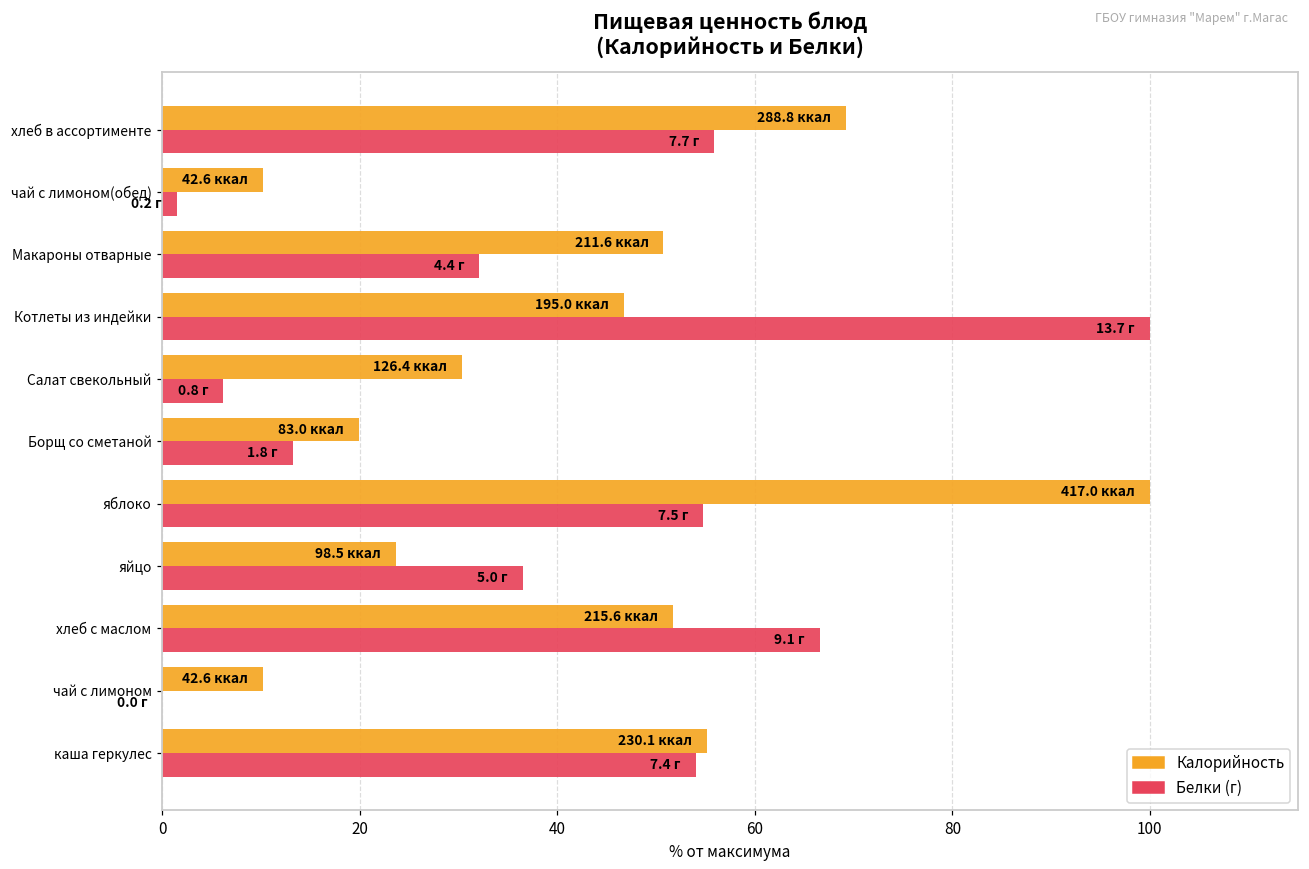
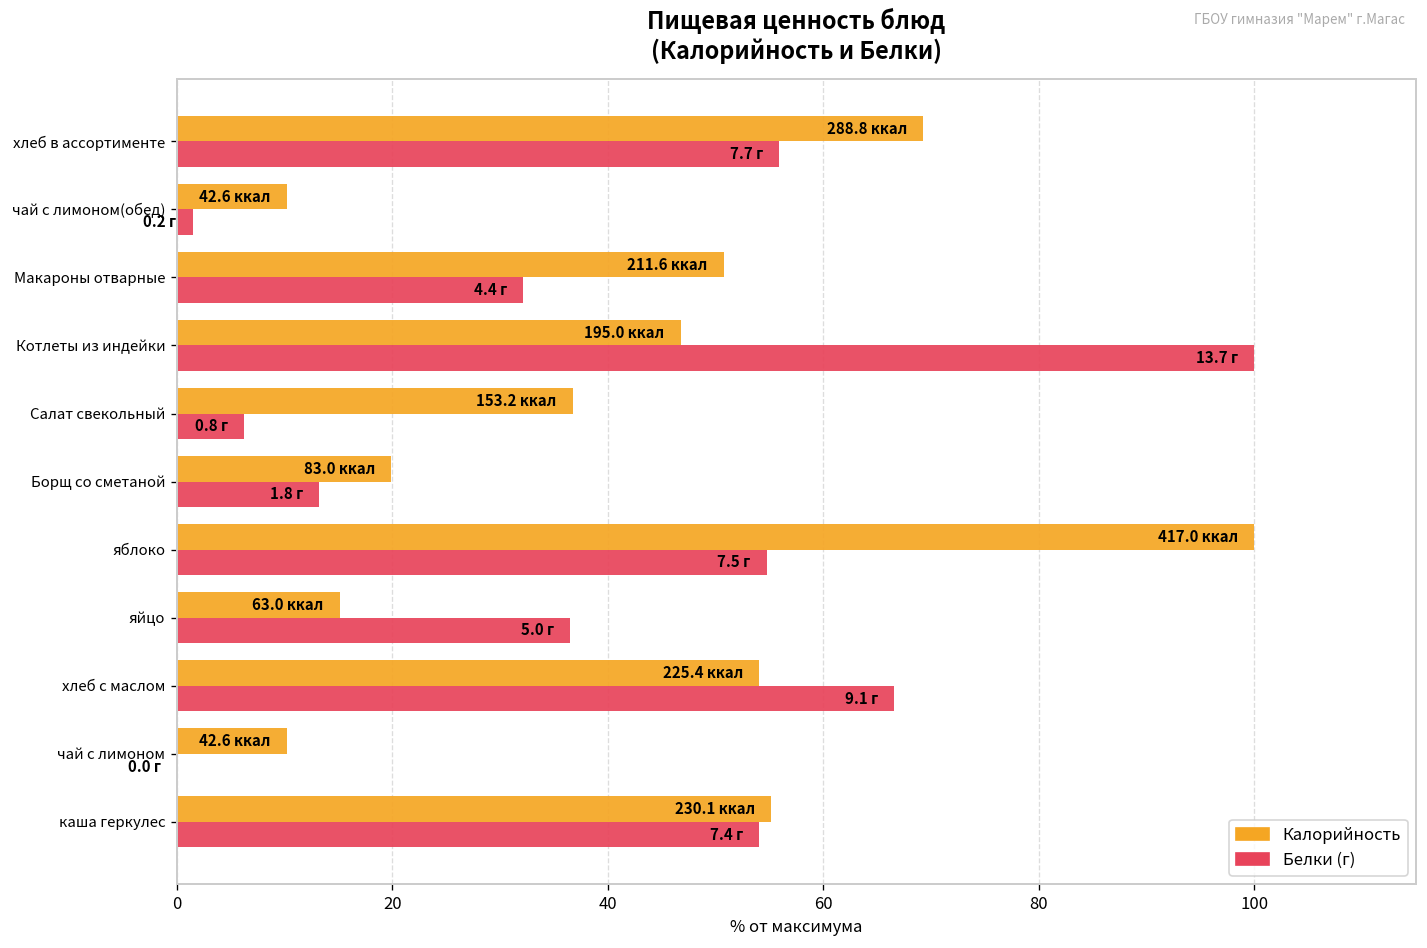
  {
    "Калорийность": {
-     "Салат свекольный": 126.4,
-     "яйцо": 98.5,
-     "хлеб с маслом": 215.6
+     "Салат свекольный": 153.2,
+     "яйцо": 63.0,
+     "хлеб с маслом": 225.4
    }
  }
